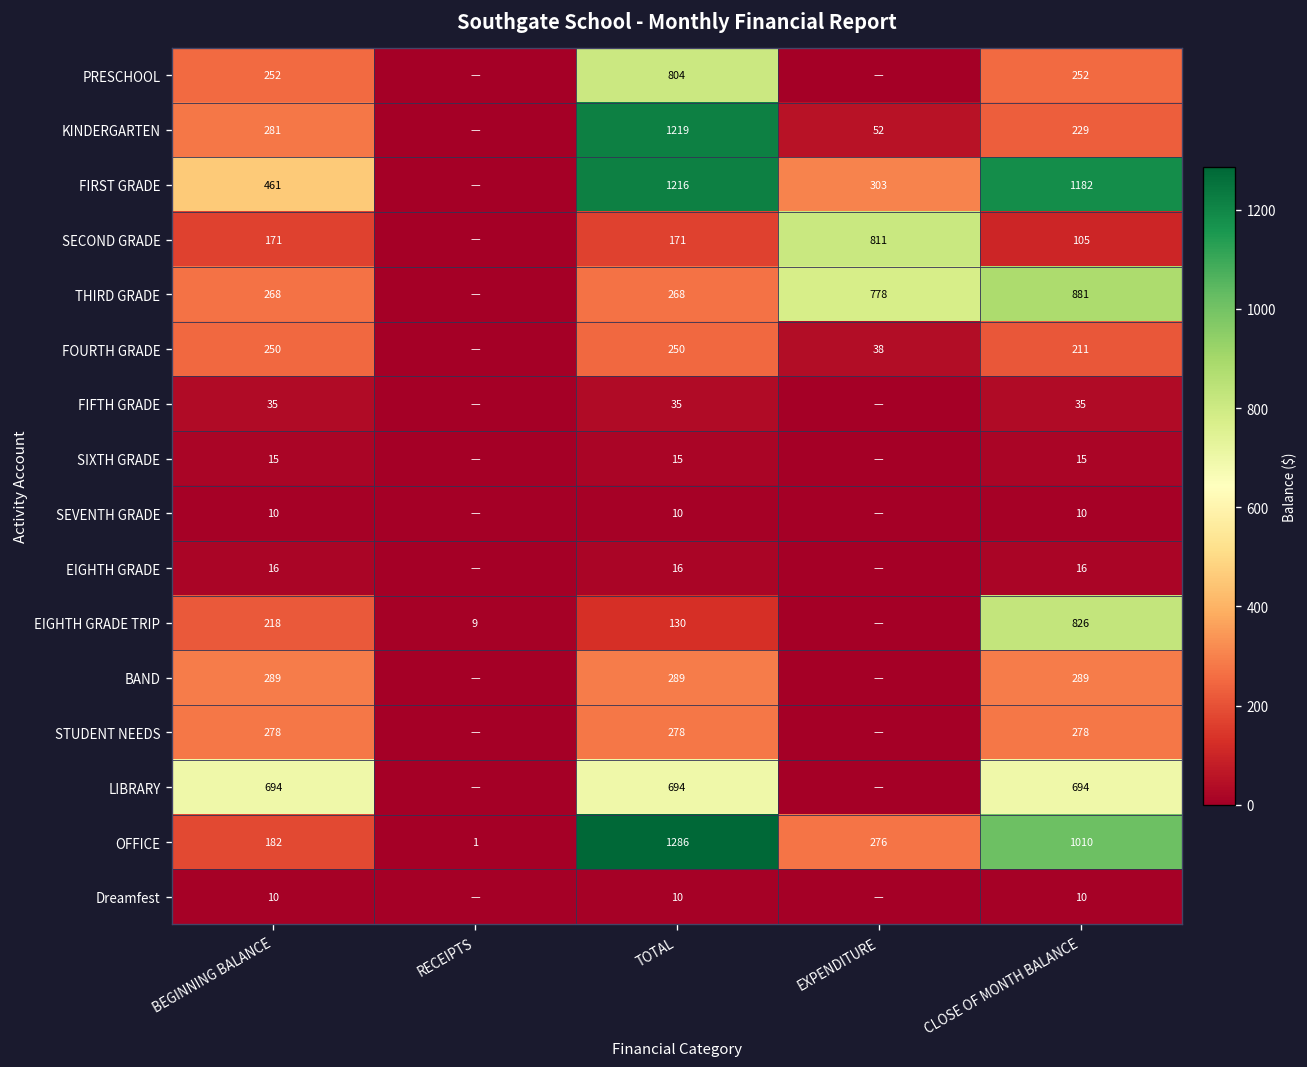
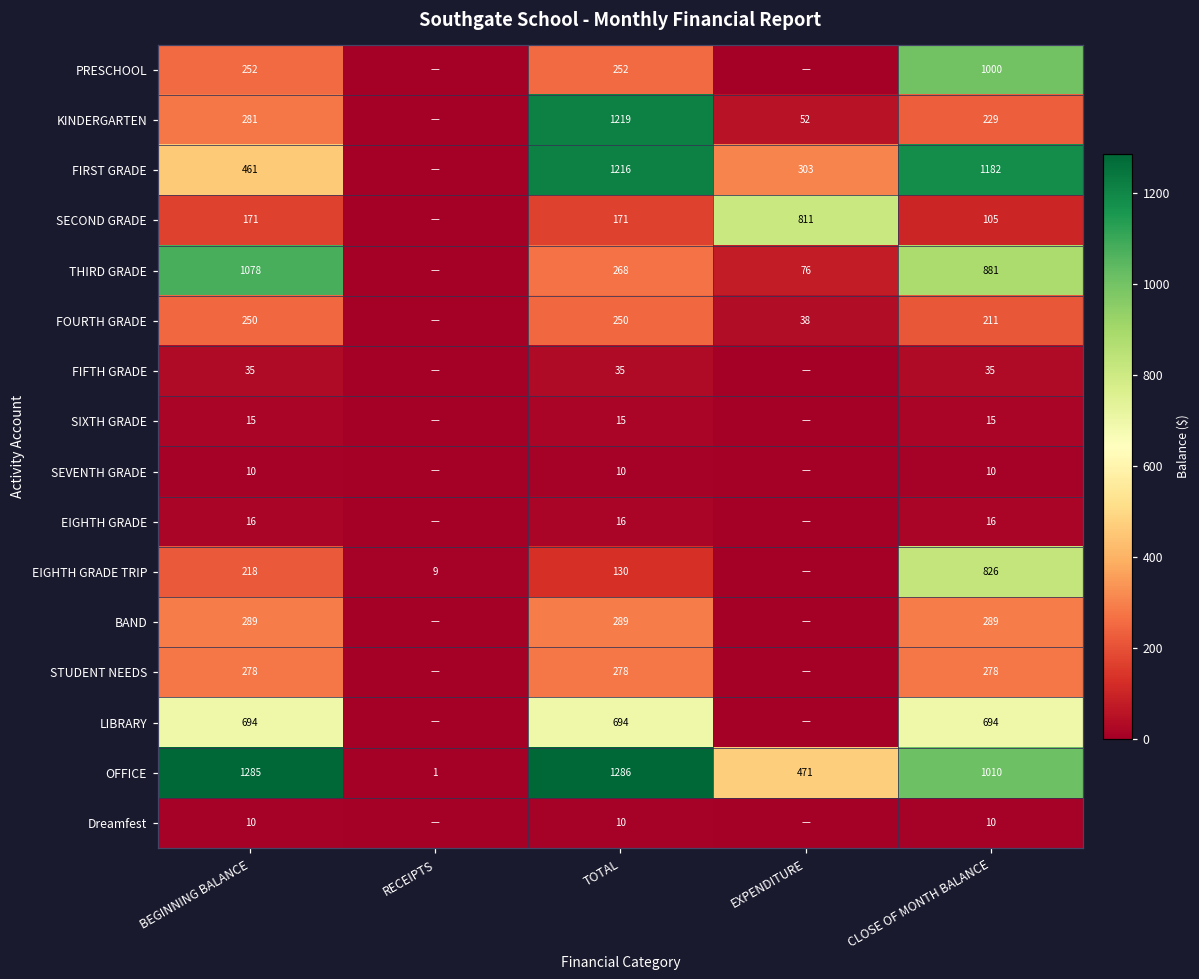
  {
    "PRESCHOOL": {
      "BEGINNING BALANCE": 252,
-     "TOTAL": 804,
-     "CLOSE OF MONTH BALANCE": 252
+     "TOTAL": 252,
+     "CLOSE OF MONTH BALANCE": 1000
    },
    "KINDERGARTEN": {
      "BEGINNING BALANCE": 281,
      "TOTAL": 1219,
      "EXPENDITURE": 52,
      "CLOSE OF MONTH BALANCE": 229
    },
    "FIRST GRADE": {
      "BEGINNING BALANCE": 461,
      "TOTAL": 1216,
      "EXPENDITURE": 303,
      "CLOSE OF MONTH BALANCE": 1182
    },
    "SECOND GRADE": {
      "BEGINNING BALANCE": 171,
      "TOTAL": 171,
      "EXPENDITURE": 811,
      "CLOSE OF MONTH BALANCE": 105
    },
    "THIRD GRADE": {
-     "BEGINNING BALANCE": 268,
+     "BEGINNING BALANCE": 1078,
      "TOTAL": 268,
-     "EXPENDITURE": 778,
+     "EXPENDITURE": 76,
      "CLOSE OF MONTH BALANCE": 881
    },
    "FOURTH GRADE": {
      "BEGINNING BALANCE": 250,
      "TOTAL": 250,
      "EXPENDITURE": 38,
      "CLOSE OF MONTH BALANCE": 211
    },
    "FIFTH GRADE": {
      "BEGINNING BALANCE": 35,
      "TOTAL": 35,
      "CLOSE OF MONTH BALANCE": 35
    },
    "SIXTH GRADE": {
      "BEGINNING BALANCE": 15,
      "TOTAL": 15,
      "CLOSE OF MONTH BALANCE": 15
    },
    "SEVENTH GRADE": {
      "BEGINNING BALANCE": 10,
      "TOTAL": 10,
      "CLOSE OF MONTH BALANCE": 10
    },
    "EIGHTH GRADE": {
      "BEGINNING BALANCE": 16,
      "TOTAL": 16,
      "CLOSE OF MONTH BALANCE": 16
    },
    "EIGHTH GRADE TRIP": {
      "BEGINNING BALANCE": 218,
      "RECEIPTS": 9,
      "TOTAL": 130,
      "CLOSE OF MONTH BALANCE": 826
    },
    "BAND": {
      "BEGINNING BALANCE": 289,
      "TOTAL": 289,
      "CLOSE OF MONTH BALANCE": 289
    },
    "STUDENT NEEDS": {
      "BEGINNING BALANCE": 278,
      "TOTAL": 278,
      "CLOSE OF MONTH BALANCE": 278
    },
    "LIBRARY": {
      "BEGINNING BALANCE": 694,
      "TOTAL": 694,
      "CLOSE OF MONTH BALANCE": 694
    },
    "OFFICE": {
-     "BEGINNING BALANCE": 182,
+     "BEGINNING BALANCE": 1285,
      "RECEIPTS": 1,
      "TOTAL": 1286,
-     "EXPENDITURE": 276,
+     "EXPENDITURE": 471,
      "CLOSE OF MONTH BALANCE": 1010
    },
    "Dreamfest": {
      "BEGINNING BALANCE": 10,
      "TOTAL": 10,
      "CLOSE OF MONTH BALANCE": 10
    }
  }
